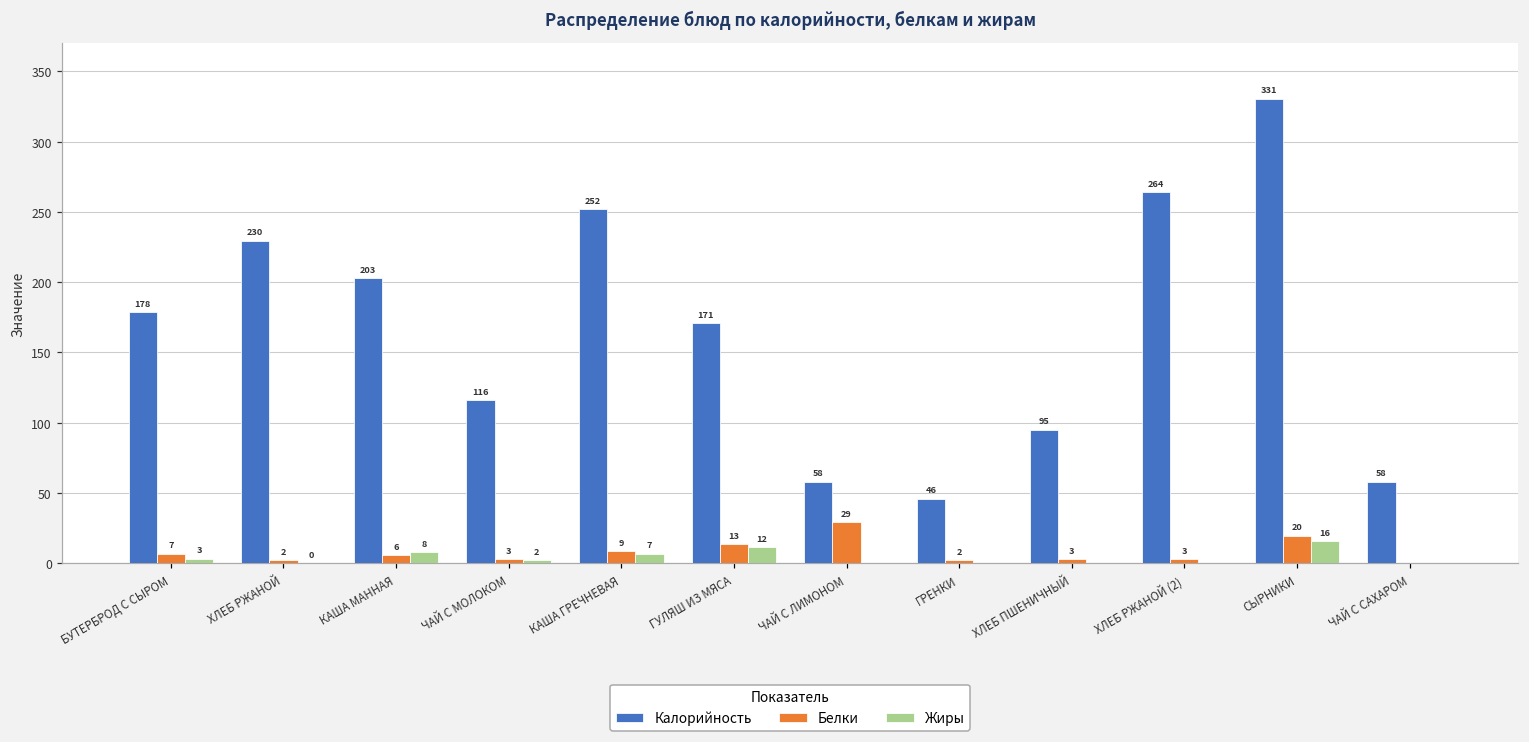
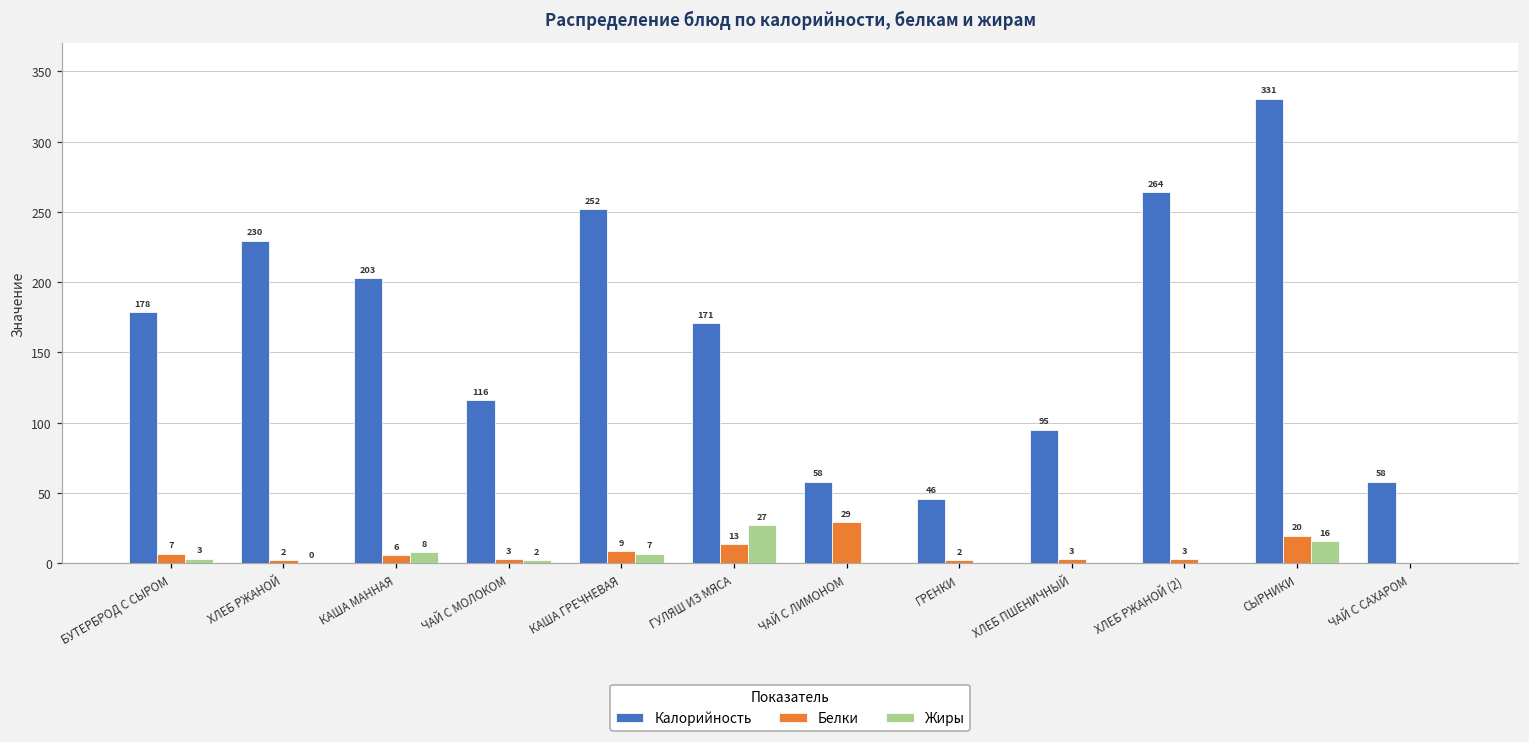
  {
    "Калорийность": {
      "БУТЕРБРОД С СЫРОМ": 178,
      "ХЛЕБ РЖАНОЙ": 230,
      "КАША МАННАЯ": 203,
      "ЧАЙ С МОЛОКОМ": 116,
      "КАША ГРЕЧНЕВАЯ": 252,
      "ГУЛЯШ ИЗ МЯСА": 171,
      "ЧАЙ С ЛИМОНОМ": 58,
      "ГРЕНКИ": 46,
      "ХЛЕБ ПШЕНИЧНЫЙ": 95,
      "ХЛЕБ РЖАНОЙ (2)": 264,
      "СЫРНИКИ": 331,
      "ЧАЙ С САХАРОМ": 58
    },
    "Белки": {
      "БУТЕРБРОД С СЫРОМ": 7,
      "ХЛЕБ РЖАНОЙ": 2,
      "КАША МАННАЯ": 6,
      "ЧАЙ С МОЛОКОМ": 3,
      "КАША ГРЕЧНЕВАЯ": 9,
      "ГУЛЯШ ИЗ МЯСА": 13,
      "ЧАЙ С ЛИМОНОМ": 29,
      "ГРЕНКИ": 2,
      "ХЛЕБ ПШЕНИЧНЫЙ": 3,
      "ХЛЕБ РЖАНОЙ (2)": 3,
      "СЫРНИКИ": 20
    },
    "Жиры": {
      "БУТЕРБРОД С СЫРОМ": 3,
      "ХЛЕБ РЖАНОЙ": 0,
      "КАША МАННАЯ": 8,
      "ЧАЙ С МОЛОКОМ": 2,
      "КАША ГРЕЧНЕВАЯ": 7,
-     "ГУЛЯШ ИЗ МЯСА": 12,
+     "ГУЛЯШ ИЗ МЯСА": 27,
      "СЫРНИКИ": 16
    }
  }
